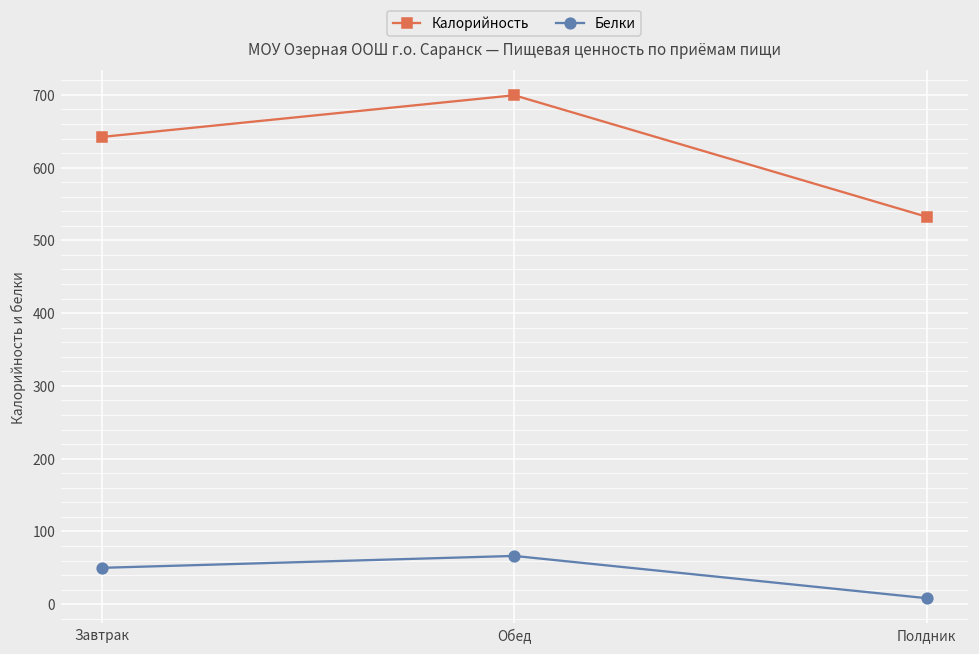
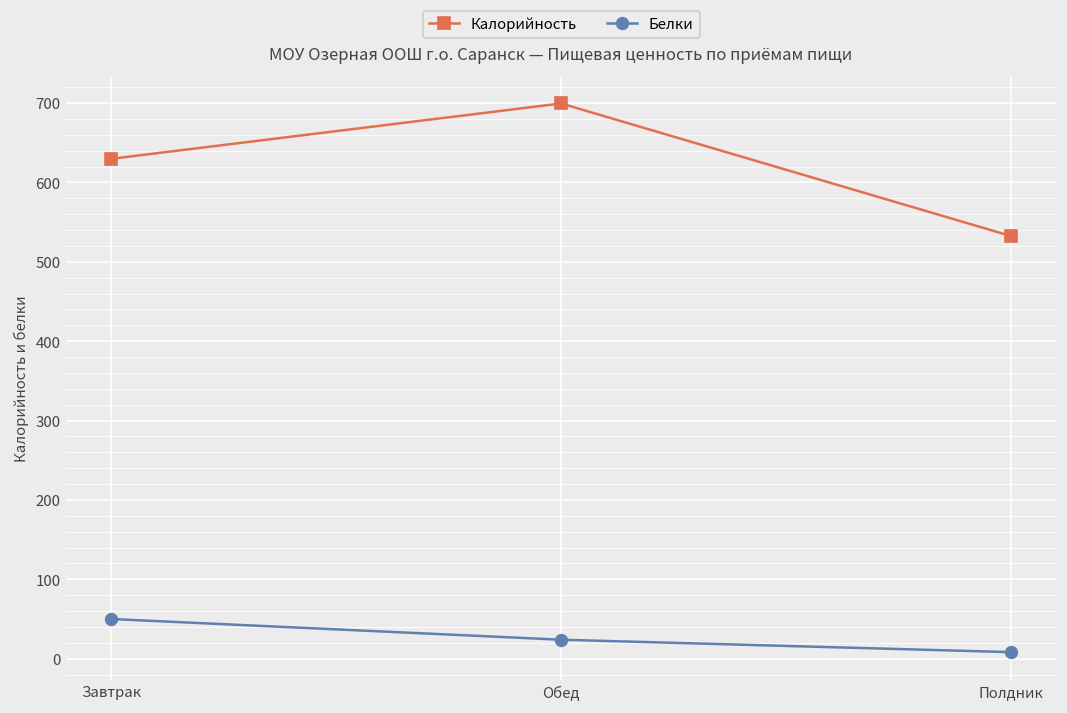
  {
    "Калорийность": {
-     "Завтрак": 640,
+     "Завтрак": 630,
      "Обед": 700,
      "Полдник": 530
    },
    "Белки": {
      "Завтрак": 50,
-     "Обед": 70,
+     "Обед": 20,
      "Полдник": 10
    }
  }
